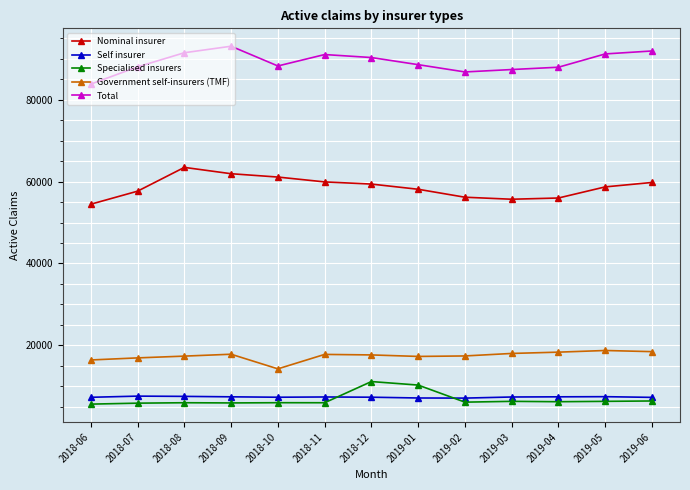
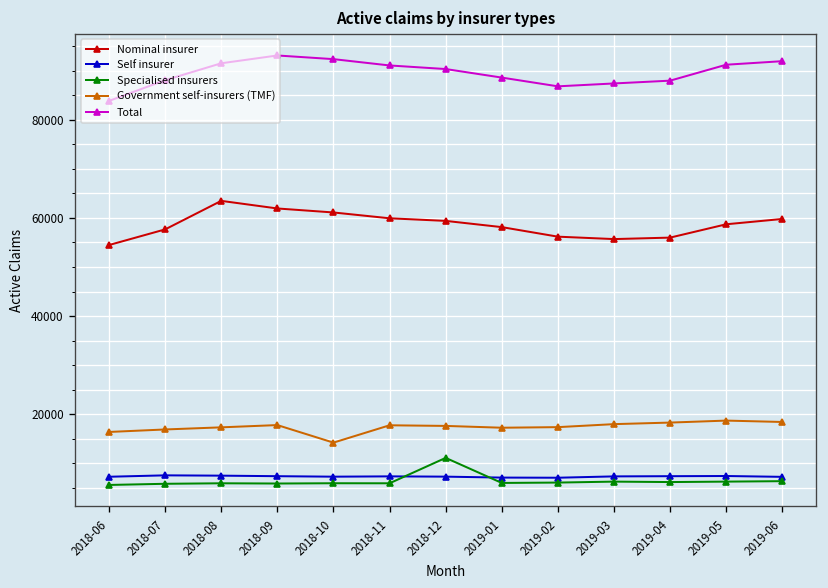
  {
    "Nominal insurer": {
      "2018-06": 54000,
      "2018-07": 58000,
      "2018-08": 63000,
      "2018-09": 62000,
      "2018-10": 61000,
      "2018-11": 60000,
      "2018-12": 59000,
      "2019-01": 58000,
      "2019-02": 56000,
      "2019-03": 56000,
      "2019-04": 56000,
      "2019-05": 59000,
      "2019-06": 60000
    },
    "Self insurer": {
      "2018-06": 7000,
      "2018-07": 8000,
      "2018-08": 8000,
      "2018-09": 7000,
      "2018-10": 7000,
      "2018-11": 7000,
      "2018-12": 7000,
      "2019-01": 7000,
      "2019-02": 7000,
      "2019-03": 7000,
      "2019-04": 7000,
      "2019-05": 7000,
      "2019-06": 7000
    },
    "Specialised insurers": {
      "2018-06": 6000,
      "2018-07": 6000,
      "2018-08": 6000,
      "2018-09": 6000,
      "2018-10": 6000,
      "2018-11": 6000,
      "2018-12": 11000,
-     "2019-01": 10000,
+     "2019-01": 6000,
      "2019-02": 6000,
      "2019-03": 6000,
      "2019-04": 6000,
      "2019-05": 6000,
      "2019-06": 6000
    },
    "Government self-insurers (TMF)": {
      "2018-06": 16000,
      "2018-07": 17000,
      "2018-08": 17000,
      "2018-09": 18000,
      "2018-10": 14000,
      "2018-11": 18000,
      "2018-12": 18000,
      "2019-01": 17000,
      "2019-02": 17000,
      "2019-03": 18000,
      "2019-04": 18000,
      "2019-05": 19000,
      "2019-06": 18000
    },
    "Total": {
-     "2018-10": 88000,
+     "2018-10": 92000,
      "2018-11": 91000,
      "2018-12": 90000,
      "2019-01": 89000,
      "2019-02": 87000,
      "2019-03": 87000,
      "2019-04": 88000,
      "2019-05": 91000,
      "2019-06": 92000
    }
  }
